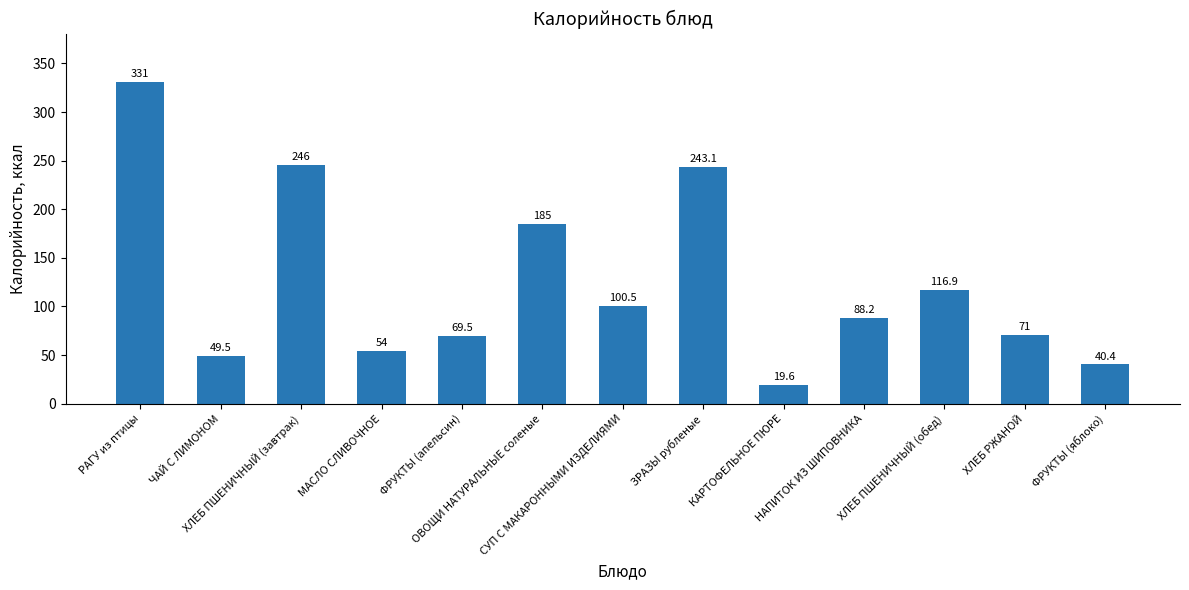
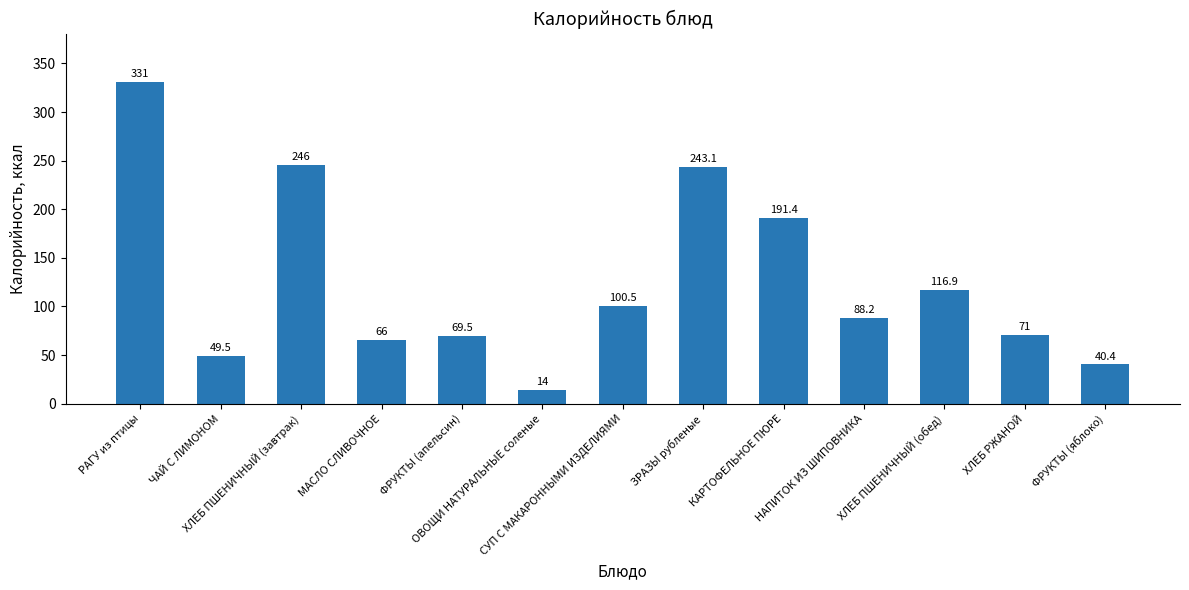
  {
    "РАГУ из птицы": 331,
    "ЧАЙ С ЛИМОНОМ": 49.5,
    "ХЛЕБ ПШЕНИЧНЫЙ (завтрак)": 246,
-   "МАСЛО СЛИВОЧНОЕ": 54,
+   "МАСЛО СЛИВОЧНОЕ": 66,
    "ФРУКТЫ (апельсин)": 69.5,
-   "ОВОЩИ НАТУРАЛЬНЫЕ соленые": 185,
+   "ОВОЩИ НАТУРАЛЬНЫЕ соленые": 14,
    "СУП С МАКАРОННЫМИ ИЗДЕЛИЯМИ": 100.5,
    "ЗРАЗЫ рубленые": 243.1,
-   "КАРТОФЕЛЬНОЕ ПЮРЕ": 19.6,
+   "КАРТОФЕЛЬНОЕ ПЮРЕ": 191.4,
    "НАПИТОК ИЗ ШИПОВНИКА": 88.2,
    "ХЛЕБ ПШЕНИЧНЫЙ (обед)": 116.9,
    "ХЛЕБ РЖАНОЙ": 71,
    "ФРУКТЫ (яблоко)": 40.4
  }
